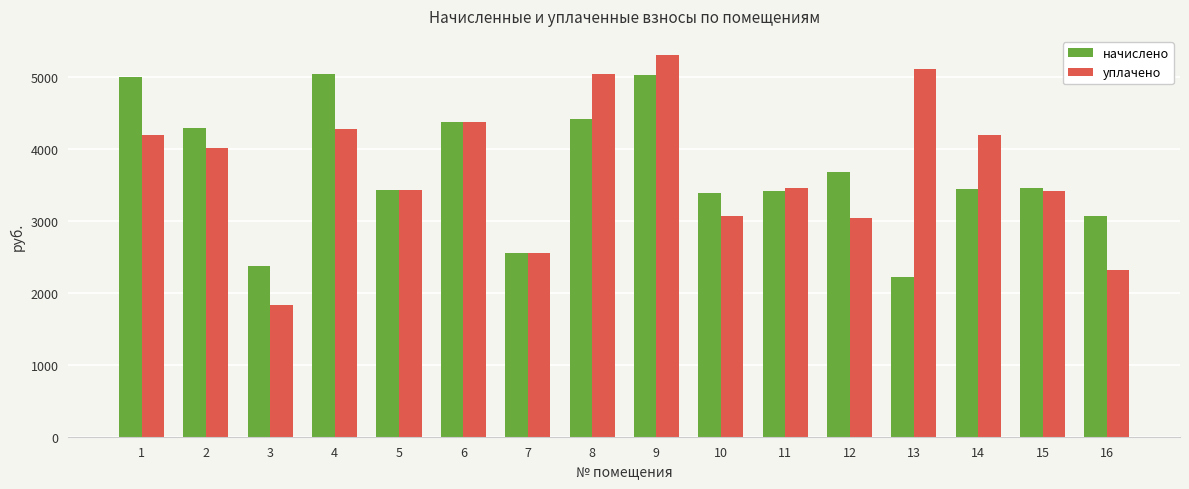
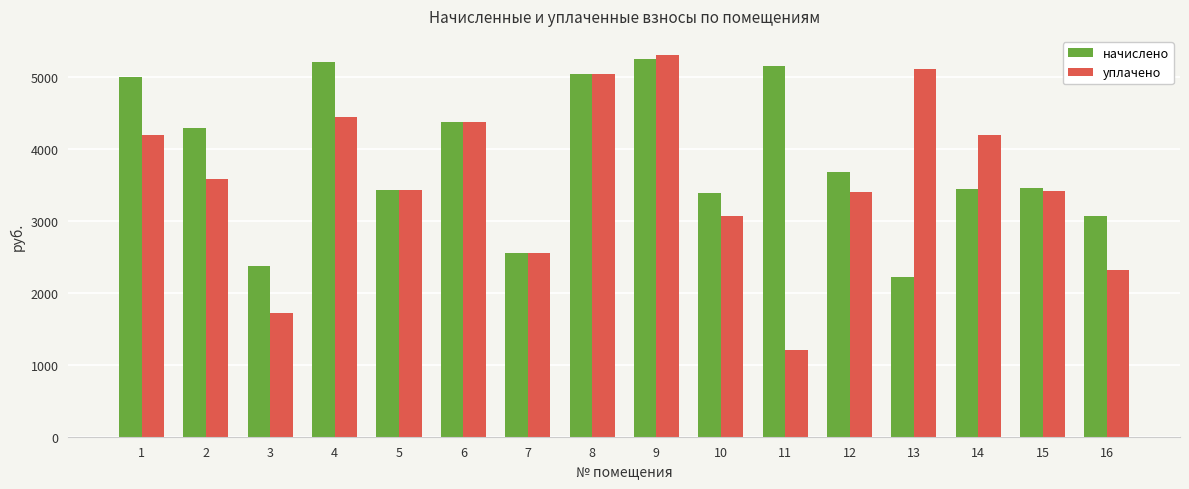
  {
    "начислено": {
      "1": 5000,
      "2": 4300,
      "3": 2400,
-     "4": 5100,
+     "4": 5200,
      "5": 3400,
      "6": 4400,
      "7": 2600,
-     "8": 4400,
-     "9": 5000,
+     "8": 5100,
+     "9": 5300,
      "10": 3400,
-     "11": 3400,
+     "11": 5200,
      "12": 3700,
      "13": 2200,
      "14": 3400,
      "15": 3500,
      "16": 3100
    },
    "уплачено": {
      "1": 4200,
-     "2": 4000,
-     "3": 1800,
-     "4": 4300,
+     "2": 3600,
+     "3": 1700,
+     "4": 4500,
      "5": 3400,
      "6": 4400,
      "7": 2600,
      "8": 5100,
      "9": 5300,
      "10": 3100,
-     "11": 3500,
-     "12": 3000,
+     "11": 1200,
+     "12": 3400,
      "13": 5100,
      "14": 4200,
      "15": 3400,
      "16": 2300
    }
  }
